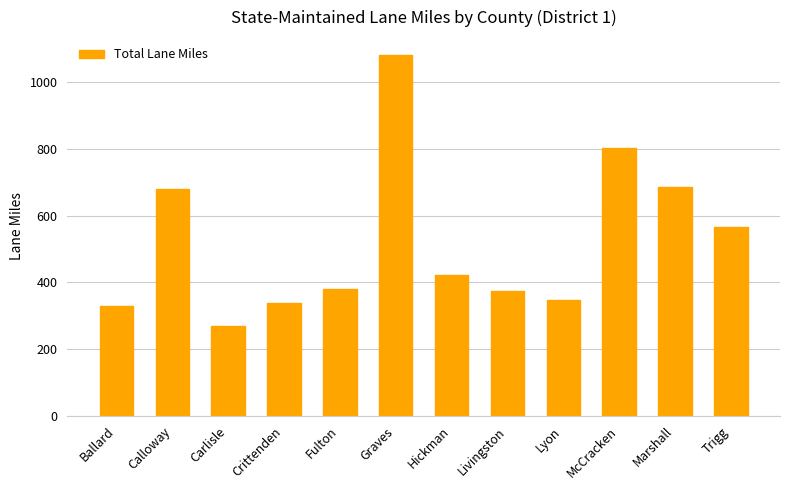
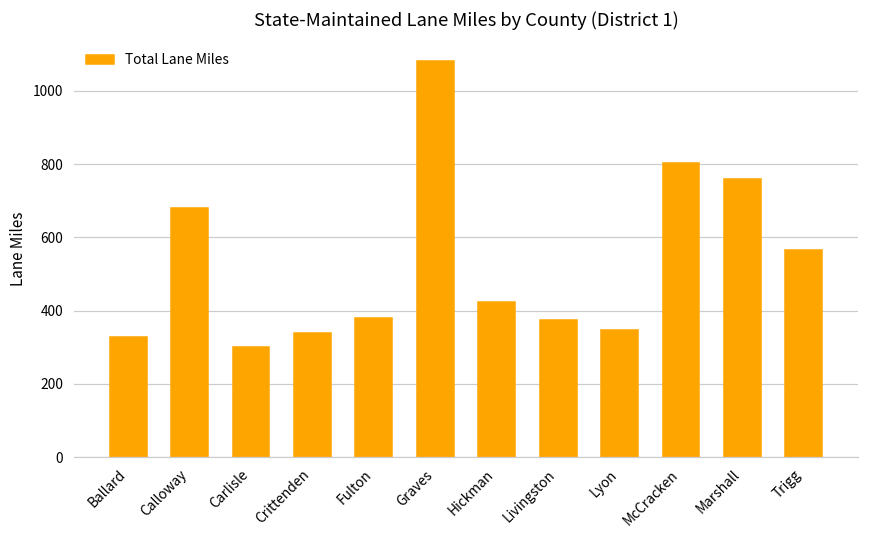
  {
    "Ballard": 330,
    "Calloway": 680,
-   "Carlisle": 270,
+   "Carlisle": 300,
    "Crittenden": 340,
    "Fulton": 380,
    "Graves": 1080,
    "Hickman": 420,
    "Livingston": 380,
    "Lyon": 350,
    "McCracken": 800,
-   "Marshall": 690,
+   "Marshall": 760,
    "Trigg": 570
  }
